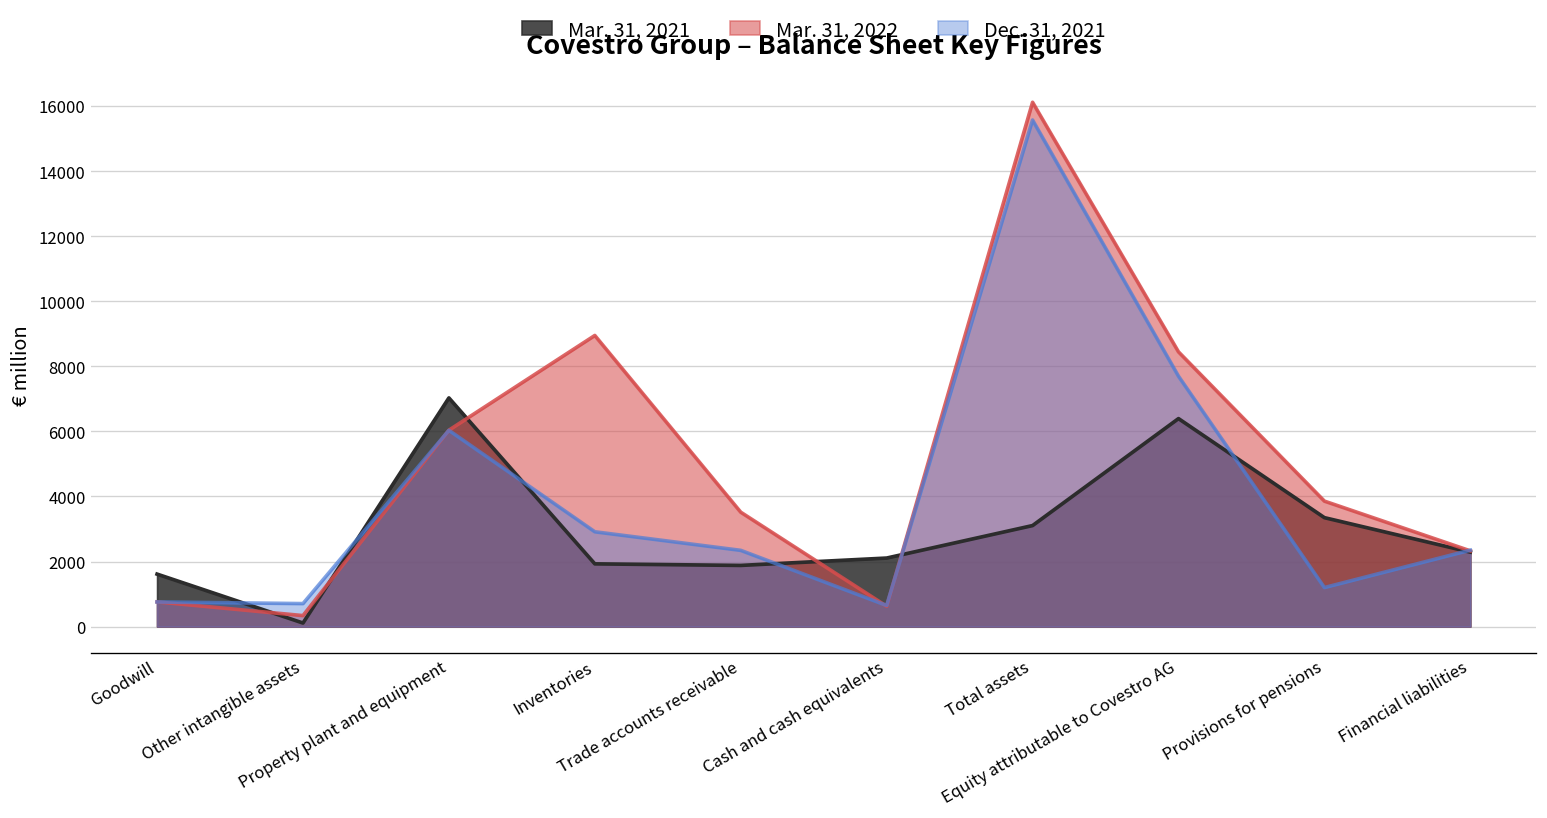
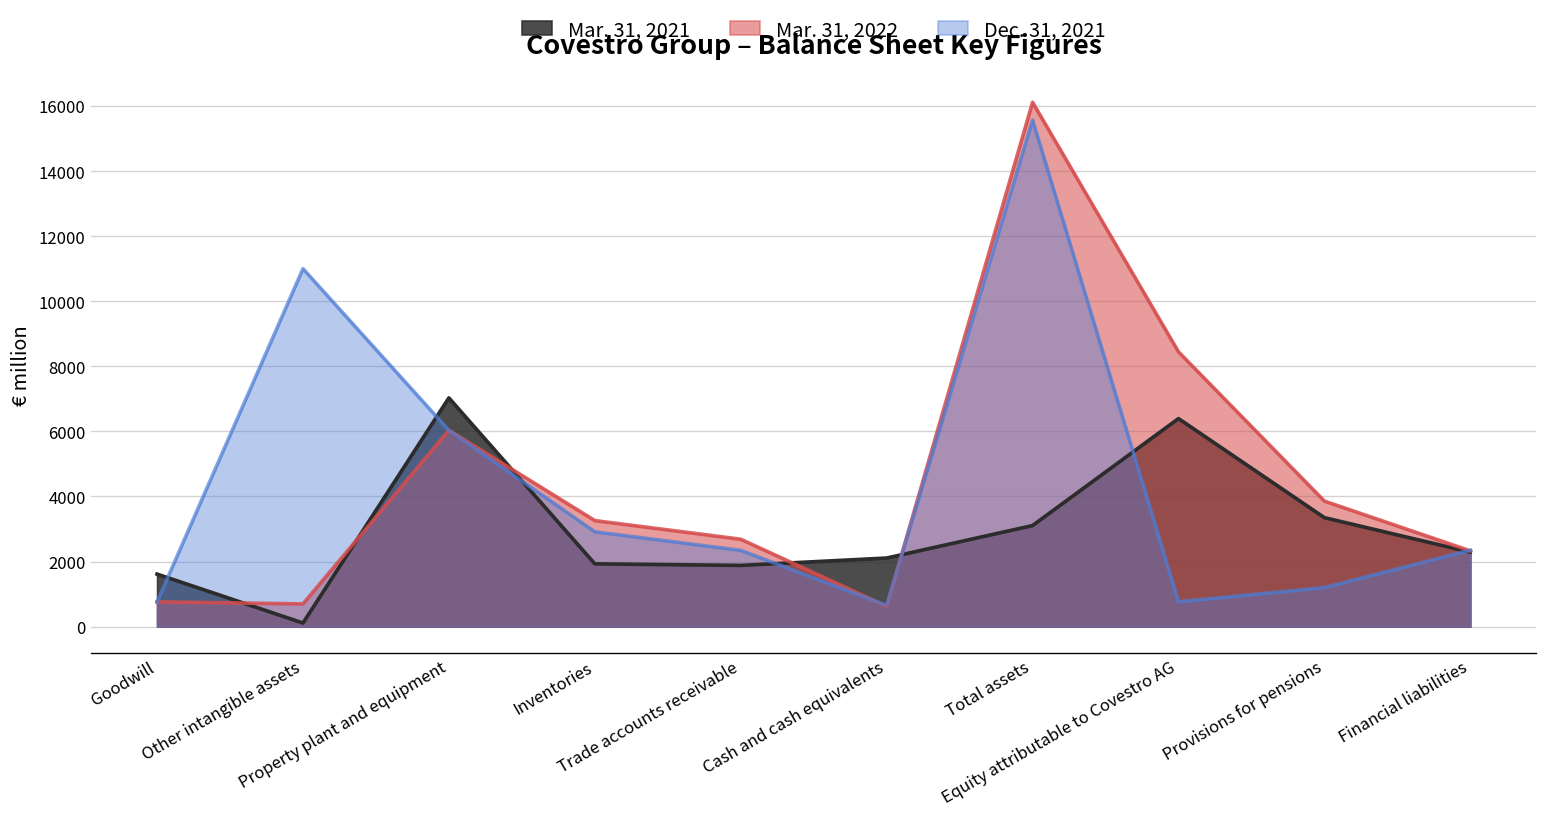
  {
    "Mar. 31, 2021": {
      "Goodwill": 1600,
      "Other intangible assets": 100,
      "Property plant and equipment": 7000,
      "Inventories": 1900,
      "Trade accounts receivable": 1900,
      "Cash and cash equivalents": 2100,
      "Total assets": 3100,
      "Equity attributable to Covestro AG": 6400,
      "Provisions for pensions": 3300
    },
    "Mar. 31, 2022": {
-     "Other intangible assets": 300,
-     "Inventories": 8900,
-     "Trade accounts receivable": 3500,
+     "Other intangible assets": 700,
+     "Inventories": 3300,
+     "Trade accounts receivable": 2700,
      "Total assets": 16100,
      "Equity attributable to Covestro AG": 8400,
      "Provisions for pensions": 3900
    },
    "Dec. 31, 2021": {
-     "Other intangible assets": 700,
+     "Other intangible assets": 11000,
      "Inventories": 2900,
      "Trade accounts receivable": 2300,
      "Total assets": 15600,
-     "Equity attributable to Covestro AG": 7700,
+     "Equity attributable to Covestro AG": 800,
      "Provisions for pensions": 1200
    }
  }
